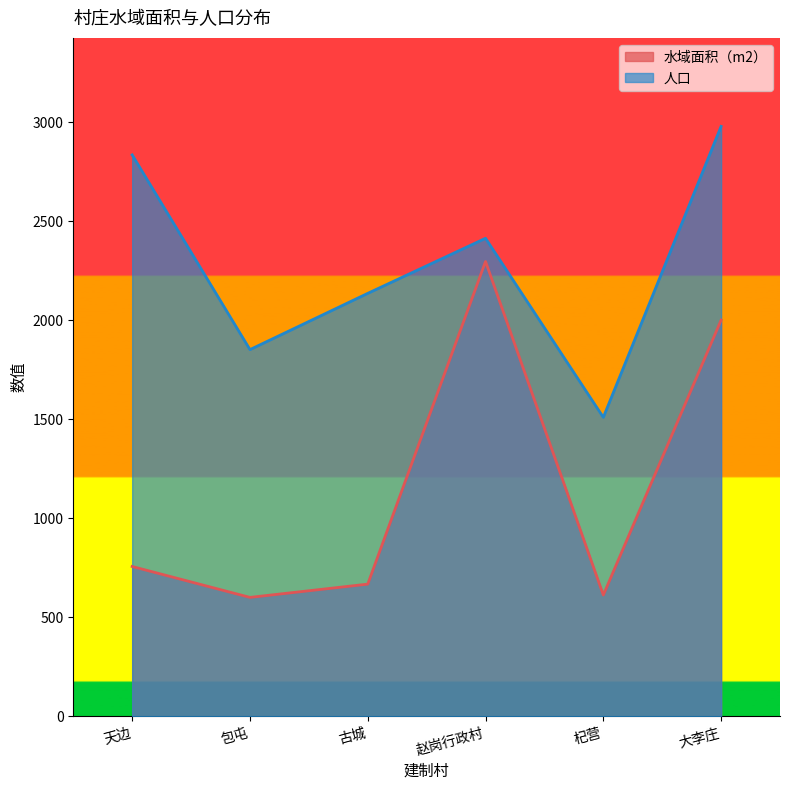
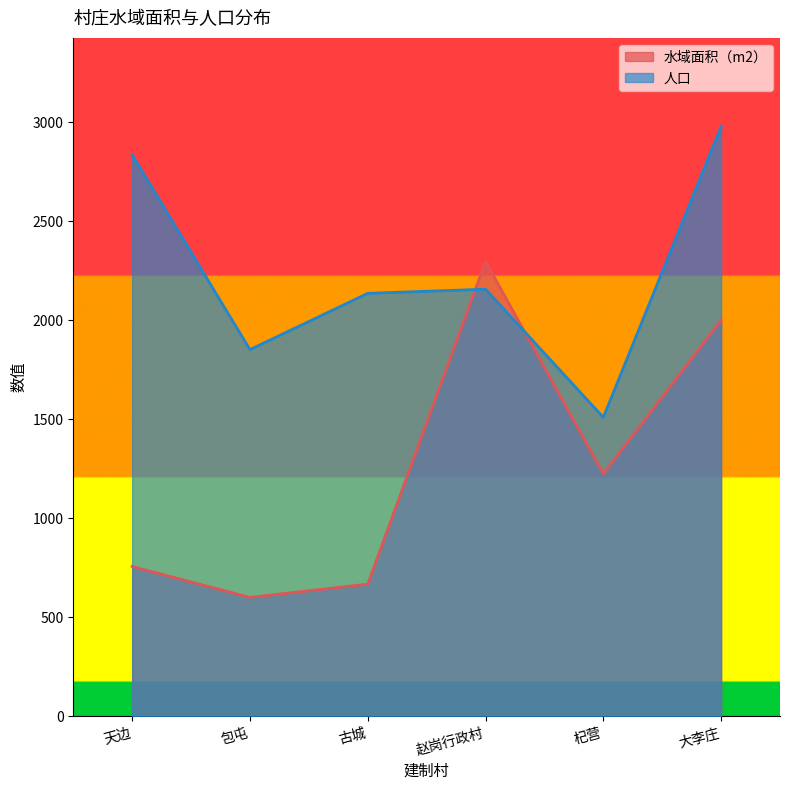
  {
    "水域面积（m2）": {
      "天边": 760,
      "包屯": 600,
      "古城": 670,
      "赵岗行政村": 2300,
-     "杞营": 610,
+     "杞营": 1220,
      "大李庄": 2000
    },
    "人口": {
      "天边": 2830,
      "包屯": 1850,
      "古城": 2140,
-     "赵岗行政村": 2410,
+     "赵岗行政村": 2160,
      "杞营": 1510,
      "大李庄": 2980
    }
  }
